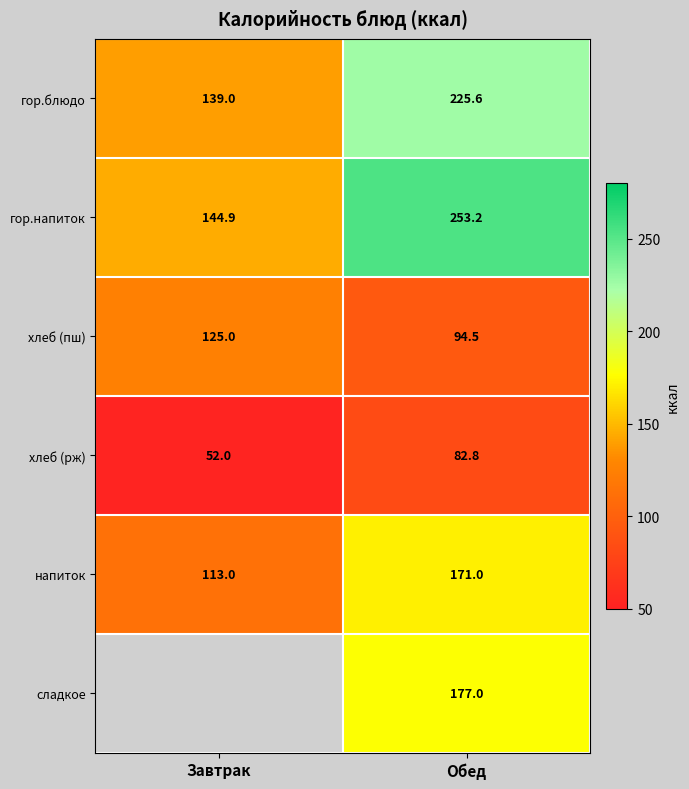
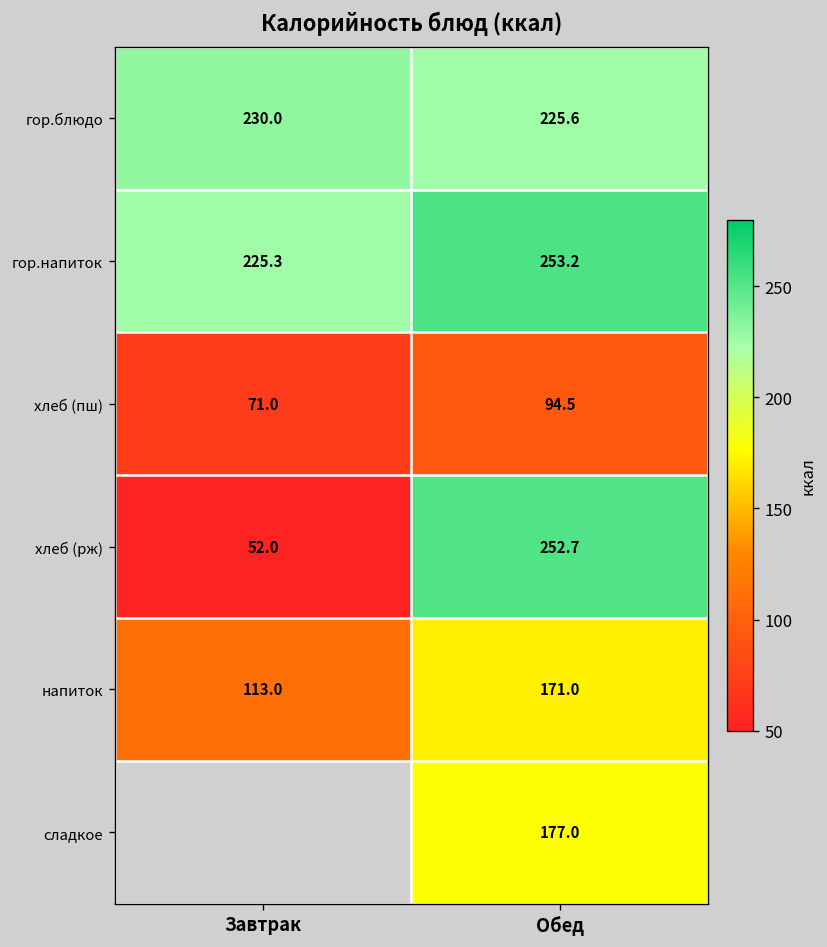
  {
    "гор.блюдо": {
-     "Завтрак": 139.0,
+     "Завтрак": 230.0,
      "Обед": 225.6
    },
    "гор.напиток": {
-     "Завтрак": 144.9,
+     "Завтрак": 225.3,
      "Обед": 253.2
    },
    "хлеб (пш)": {
-     "Завтрак": 125.0,
+     "Завтрак": 71.0,
      "Обед": 94.5
    },
    "хлеб (рж)": {
      "Завтрак": 52.0,
-     "Обед": 82.8
+     "Обед": 252.7
    },
    "напиток": {
      "Завтрак": 113.0,
      "Обед": 171.0
    },
    "сладкое": {
      "Обед": 177.0
    }
  }
